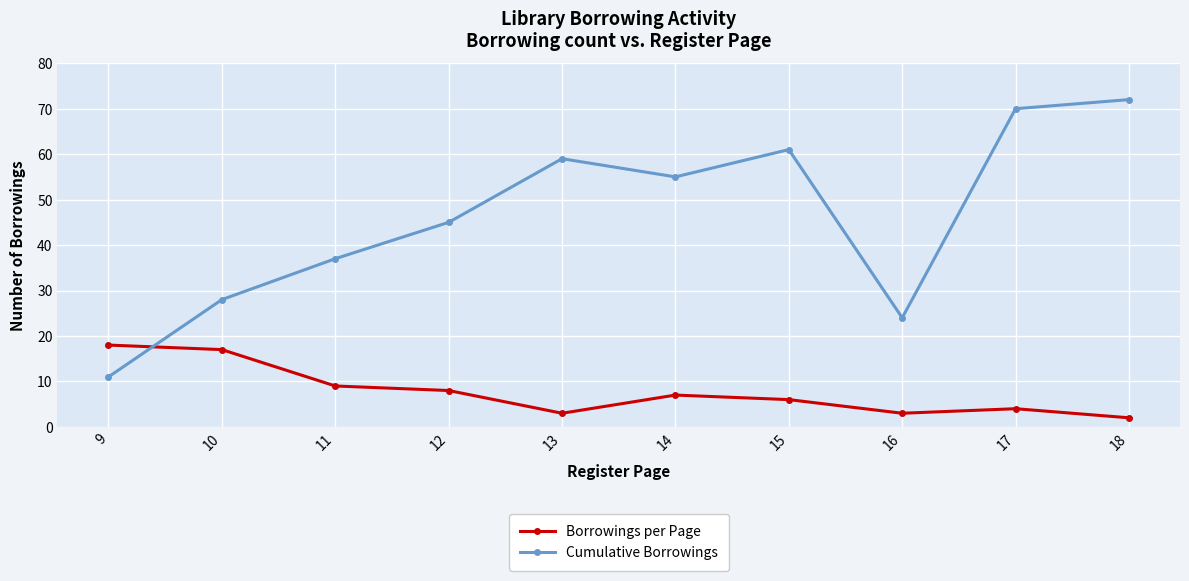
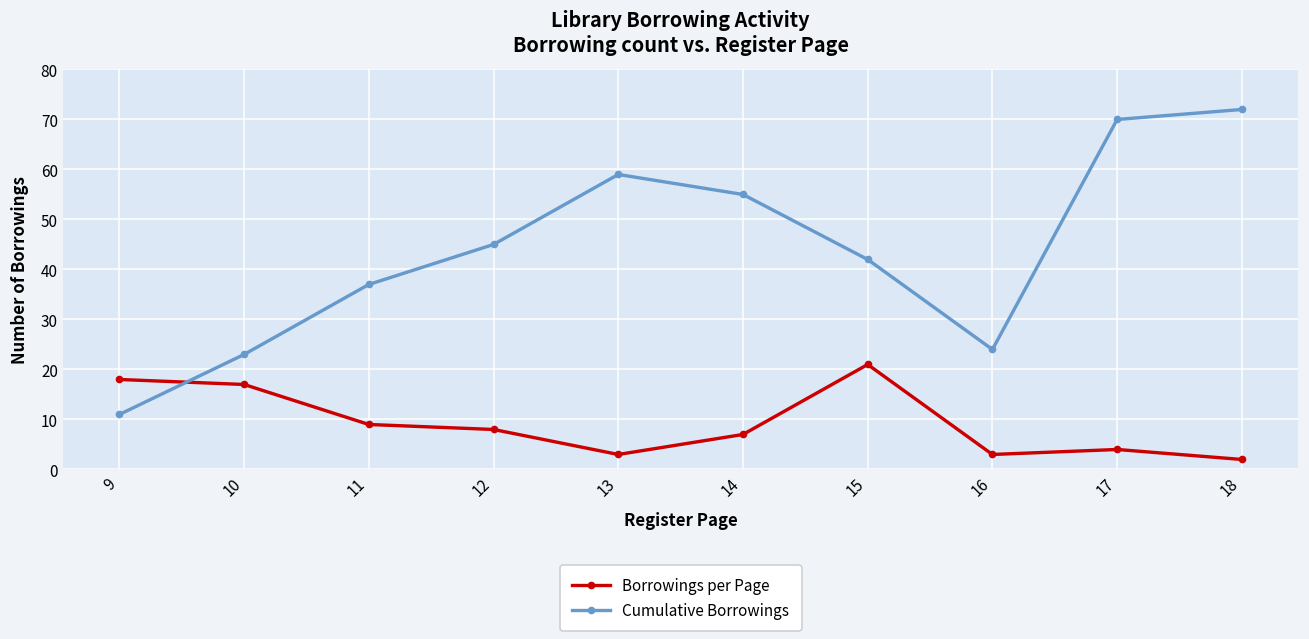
  {
    "Borrowings per Page": {
      "9": 18,
      "10": 17,
      "11": 9,
      "12": 8,
      "13": 3,
      "14": 7,
-     "15": 6,
+     "15": 21,
      "16": 3,
      "17": 4,
      "18": 2
    },
    "Cumulative Borrowings": {
      "9": 11,
-     "10": 28,
+     "10": 23,
      "11": 37,
      "12": 45,
      "13": 59,
      "14": 55,
-     "15": 61,
+     "15": 42,
      "16": 24,
      "17": 70,
      "18": 72
    }
  }
